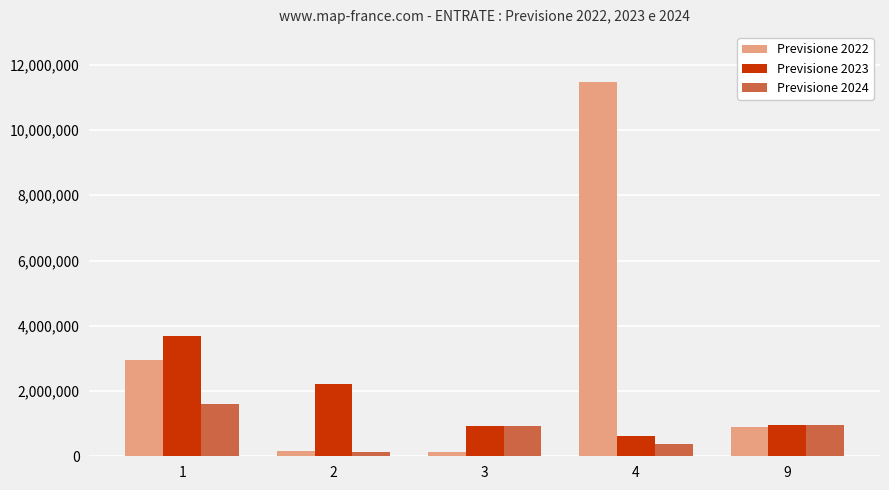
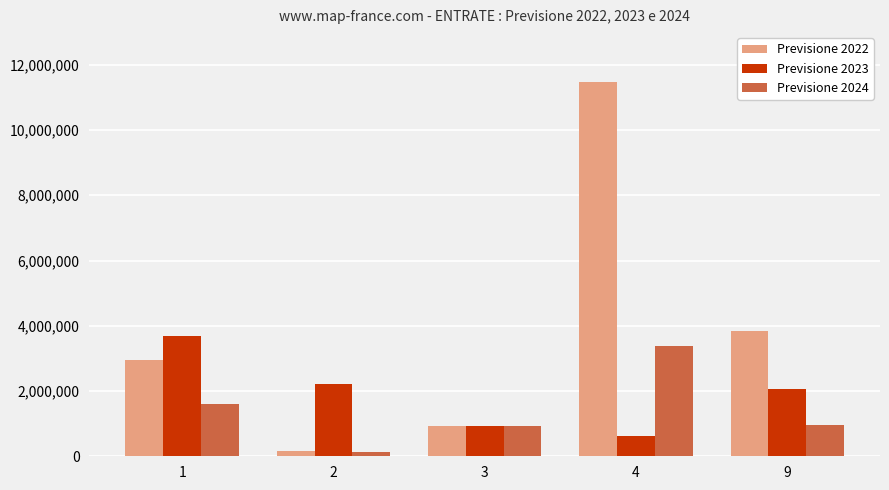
  {
    "Previsione 2022": {
      "1": "3,000,000",
      "2": "200,000",
-     "3": "100,000",
+     "3": "900,000",
      "4": "11,500,000",
-     "9": "900,000"
+     "9": "3,800,000"
    },
    "Previsione 2023": {
      "1": "3,700,000",
      "2": "2,200,000",
      "3": "900,000",
      "4": "600,000",
-     "9": "1,000,000"
+     "9": "2,100,000"
    },
    "Previsione 2024": {
      "1": "1,600,000",
      "2": "100,000",
      "3": "900,000",
-     "4": "400,000",
+     "4": "3,400,000",
      "9": "1,000,000"
    }
  }
